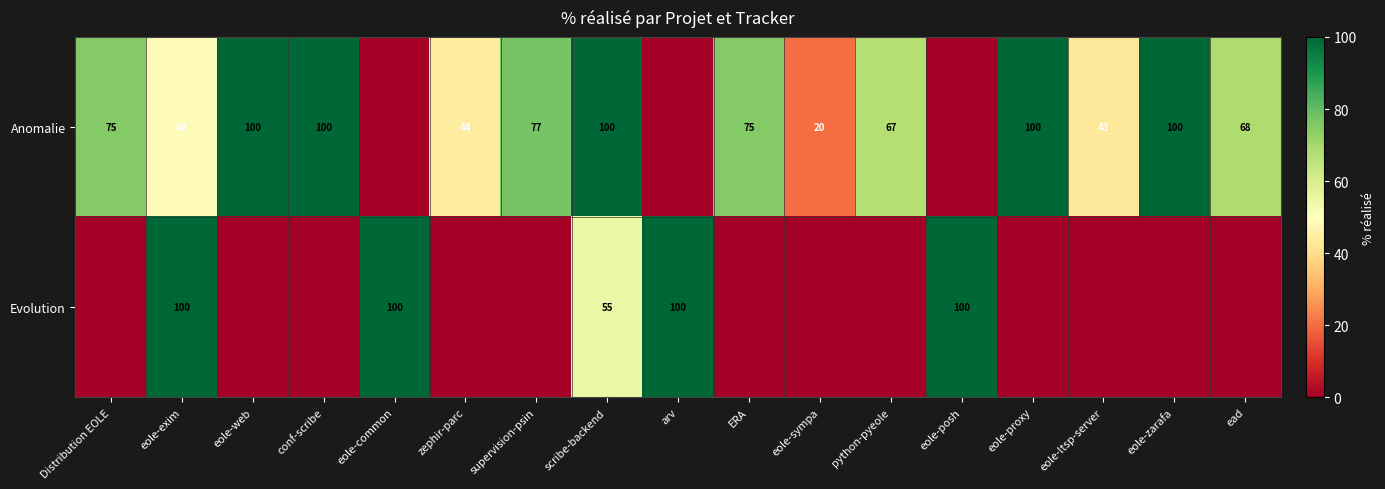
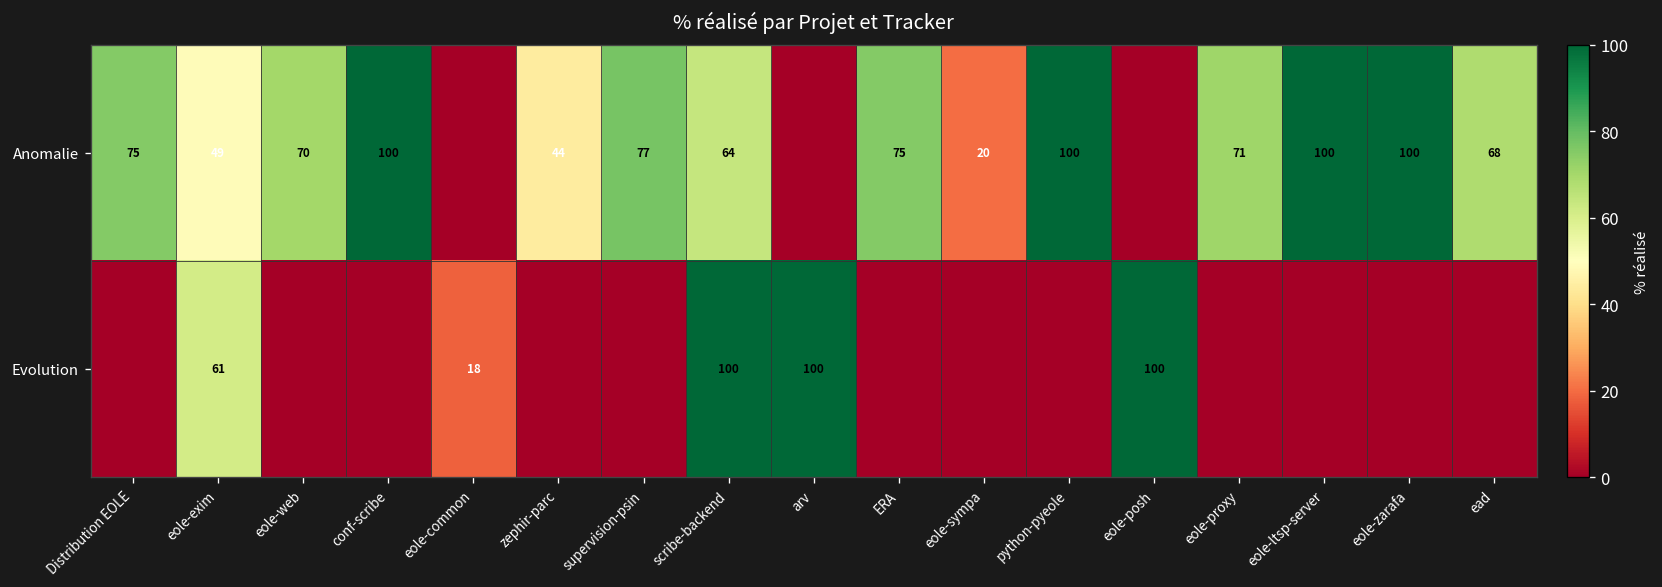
  {
    "Anomalie": {
      "Distribution EOLE": 75,
      "eole-exim": 49,
-     "eole-web": 100,
+     "eole-web": 70,
      "conf-scribe": 100,
      "zephir-parc": 44,
      "supervision-psin": 77,
-     "scribe-backend": 100,
+     "scribe-backend": 64,
      "ERA": 75,
      "eole-sympa": 20,
-     "python-pyeole": 67,
-     "eole-proxy": 100,
-     "eole-ltsp-server": 43,
+     "python-pyeole": 100,
+     "eole-proxy": 71,
+     "eole-ltsp-server": 100,
      "eole-zarafa": 100,
      "ead": 68
    },
    "Evolution": {
-     "eole-exim": 100,
-     "eole-common": 100,
-     "scribe-backend": 55,
+     "eole-exim": 61,
+     "eole-common": 18,
+     "scribe-backend": 100,
      "arv": 100,
      "eole-posh": 100
    }
  }
